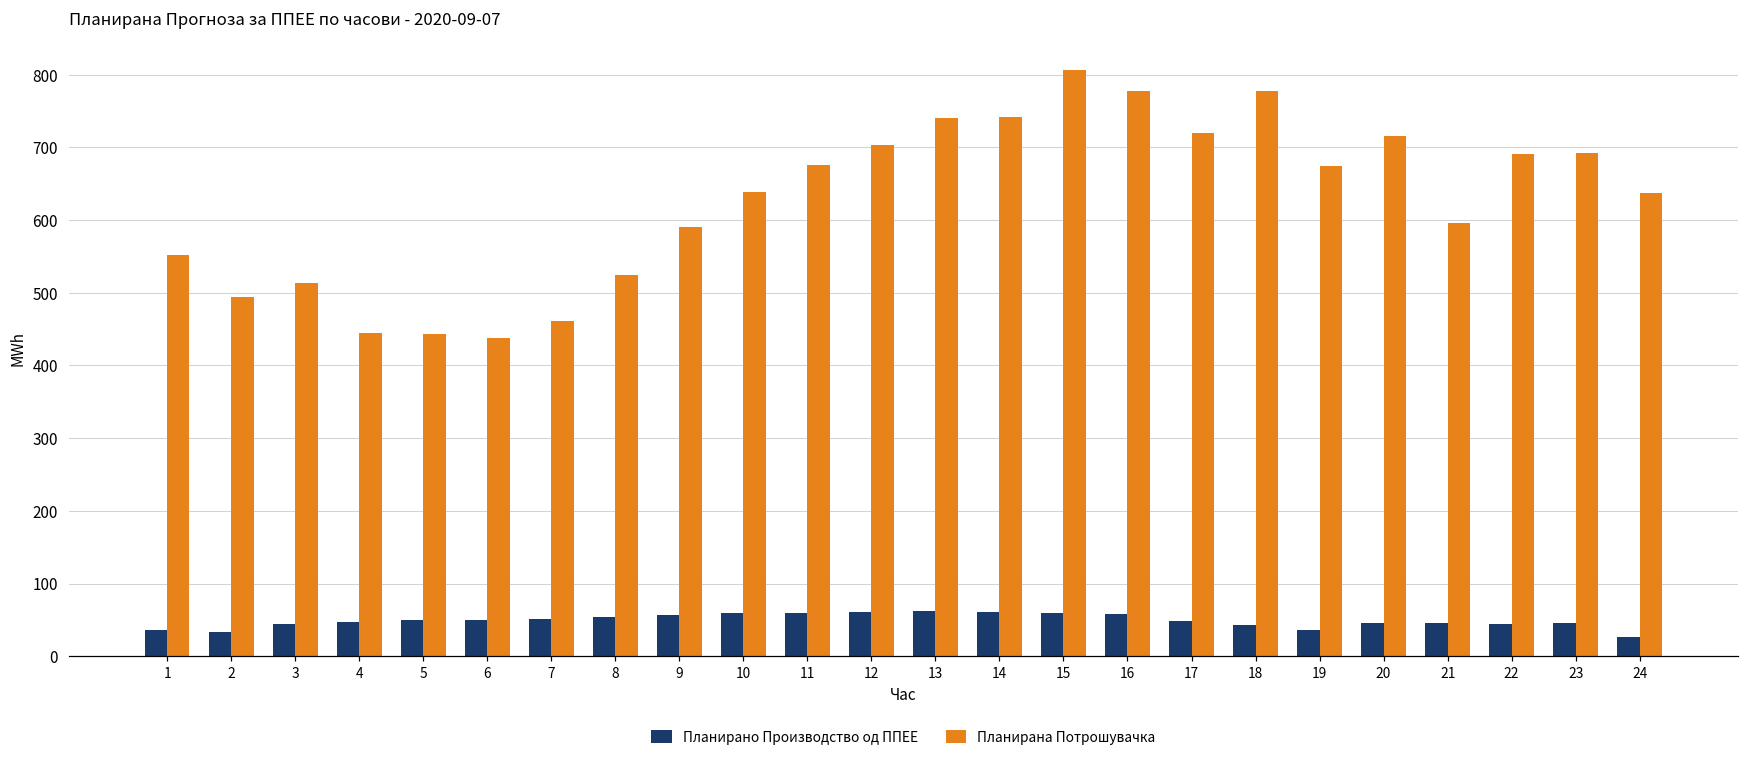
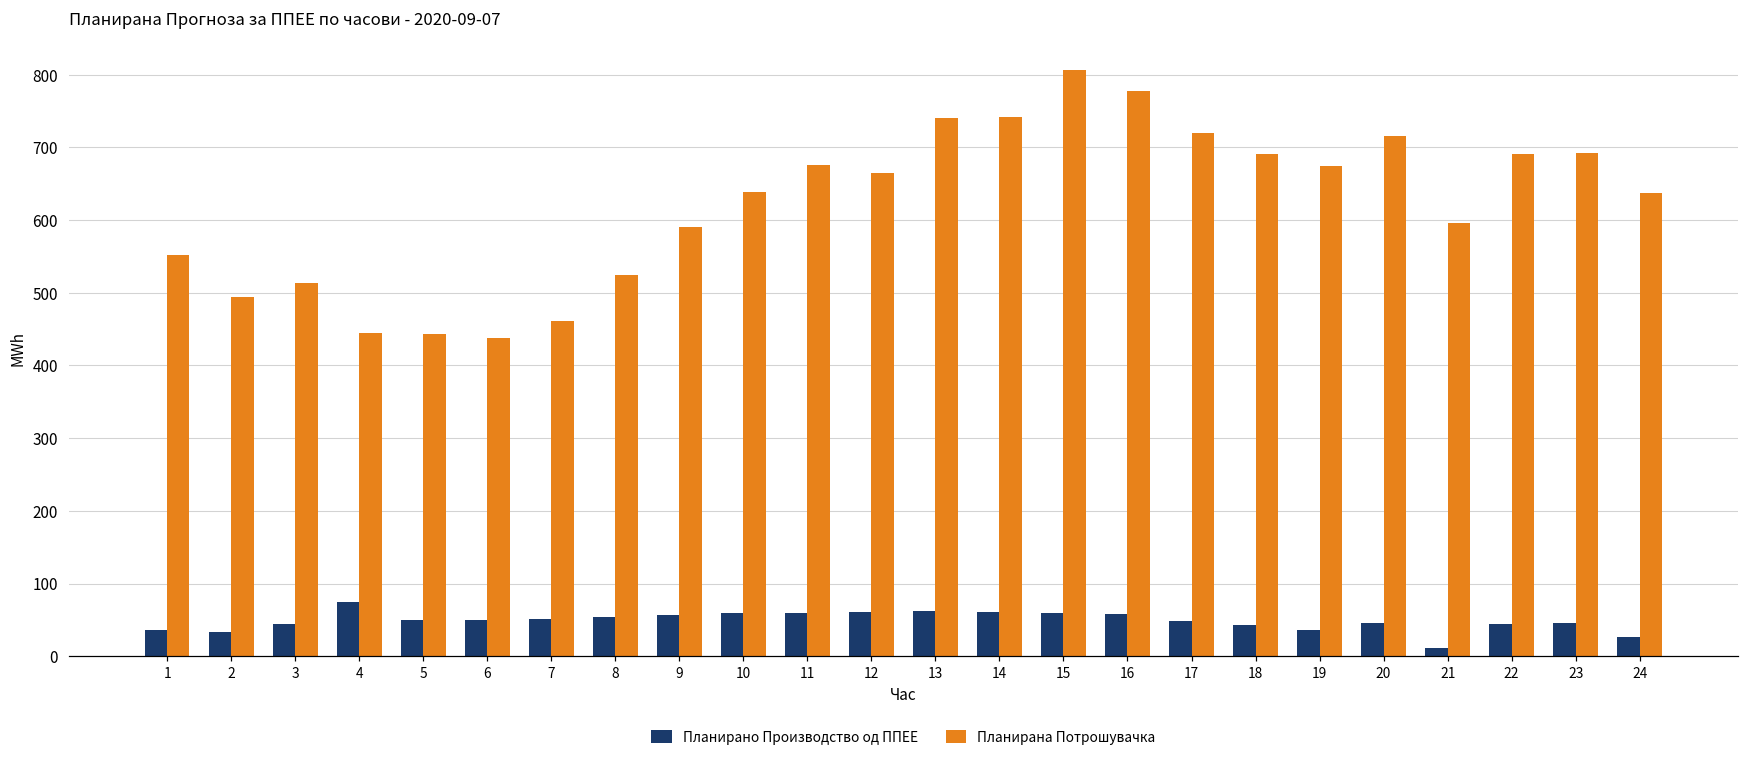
  {
    "Планирано Производство од ППЕЕ": {
      "1": 40,
      "2": 30,
      "3": 40,
-     "4": 50,
+     "4": 80,
      "5": 50,
      "6": 50,
      "7": 50,
      "8": 50,
      "9": 60,
      "10": 60,
      "11": 60,
      "12": 60,
      "13": 60,
      "14": 60,
      "15": 60,
      "16": 60,
      "17": 50,
      "18": 40,
      "19": 40,
      "20": 50,
-     "21": 50,
+     "21": 10,
      "22": 40,
      "23": 50,
      "24": 30
    },
    "Планирана Потрошувачка": {
      "1": 550,
      "2": 490,
      "3": 510,
      "4": 440,
      "5": 440,
      "6": 440,
      "7": 460,
      "8": 520,
      "9": 590,
      "10": 640,
      "11": 680,
-     "12": 700,
+     "12": 660,
      "13": 740,
      "14": 740,
      "15": 810,
      "16": 780,
      "17": 720,
-     "18": 780,
+     "18": 690,
      "19": 670,
      "20": 720,
      "21": 600,
      "22": 690,
      "23": 690,
      "24": 640
    }
  }
